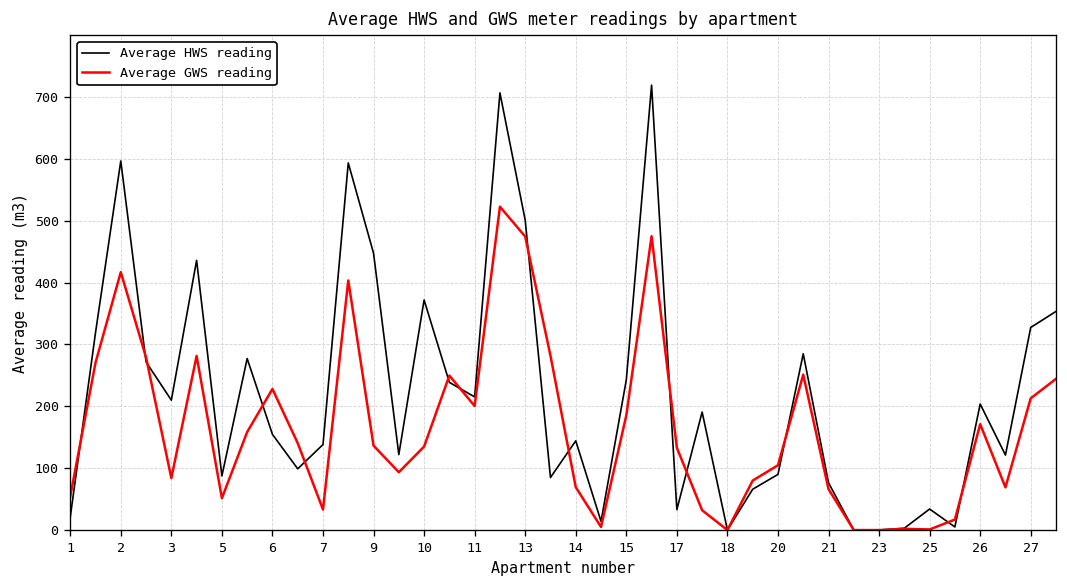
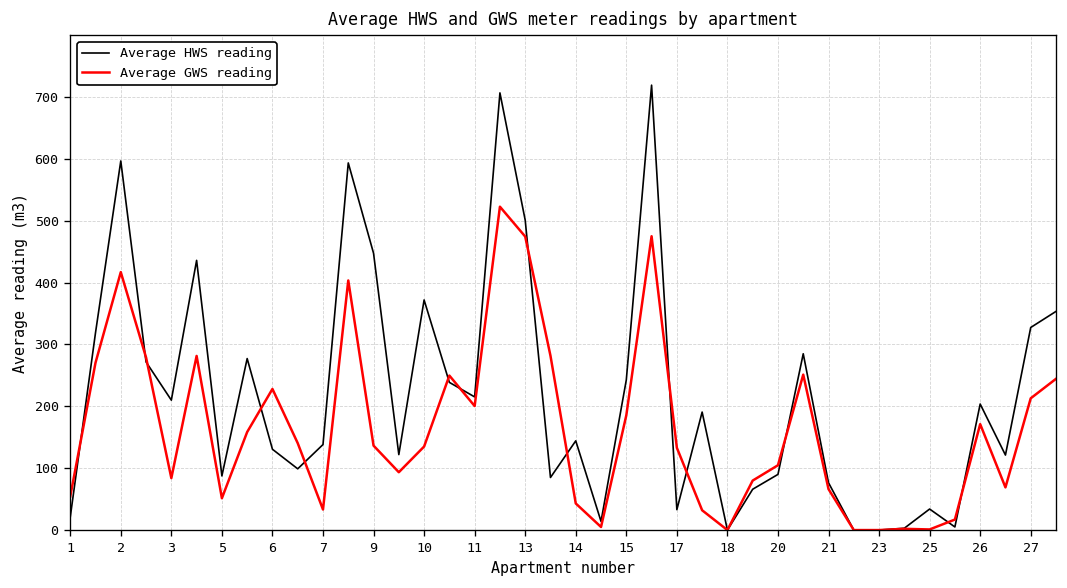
  {
    "Average HWS reading": {
      "2": 600,
-     "6": 150,
+     "6": 130,
      "10": 370,
      "14": 140,
      "20": 90,
      "26": 200
    },
    "Average GWS reading": {
      "2": 420,
      "6": 230,
      "10": 140,
-     "14": 70,
+     "14": 40,
      "20": 100,
      "26": 170
    }
  }
